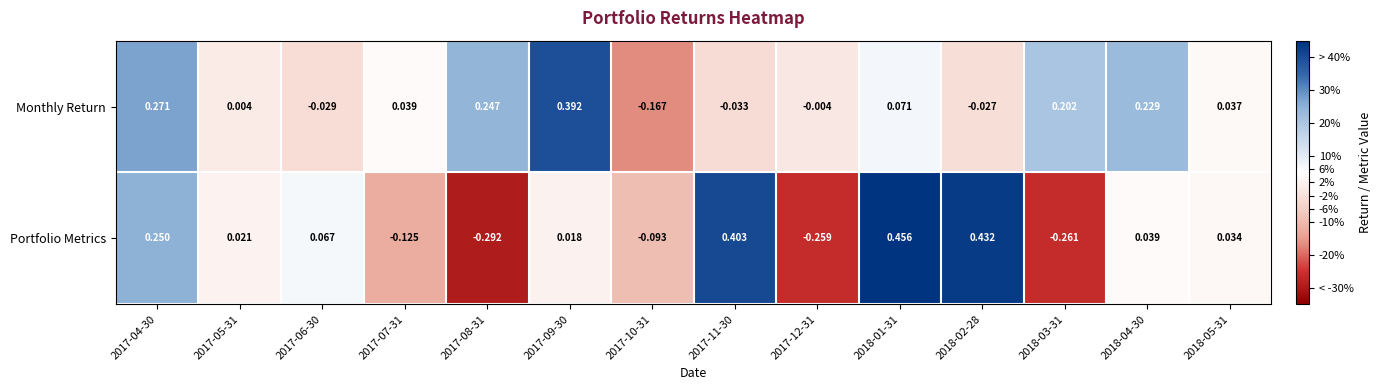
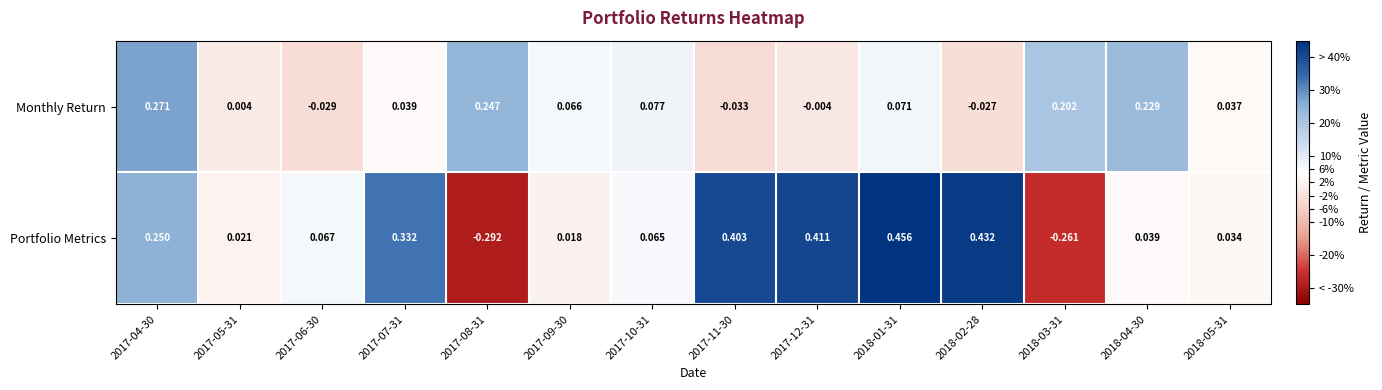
  {
    "Monthly Return": {
      "2017-04-30": 0.271,
      "2017-05-31": 0.004,
      "2017-06-30": -0.029,
      "2017-07-31": 0.039,
      "2017-08-31": 0.247,
-     "2017-09-30": 0.392,
-     "2017-10-31": -0.167,
+     "2017-09-30": 0.066,
+     "2017-10-31": 0.077,
      "2017-11-30": -0.033,
      "2017-12-31": -0.004,
      "2018-01-31": 0.071,
      "2018-02-28": -0.027,
      "2018-03-31": 0.202,
      "2018-04-30": 0.229,
      "2018-05-31": 0.037
    },
    "Portfolio Metrics": {
      "2017-04-30": 0.250,
      "2017-05-31": 0.021,
      "2017-06-30": 0.067,
-     "2017-07-31": -0.125,
+     "2017-07-31": 0.332,
      "2017-08-31": -0.292,
      "2017-09-30": 0.018,
-     "2017-10-31": -0.093,
+     "2017-10-31": 0.065,
      "2017-11-30": 0.403,
-     "2017-12-31": -0.259,
+     "2017-12-31": 0.411,
      "2018-01-31": 0.456,
      "2018-02-28": 0.432,
      "2018-03-31": -0.261,
      "2018-04-30": 0.039,
      "2018-05-31": 0.034
    }
  }
